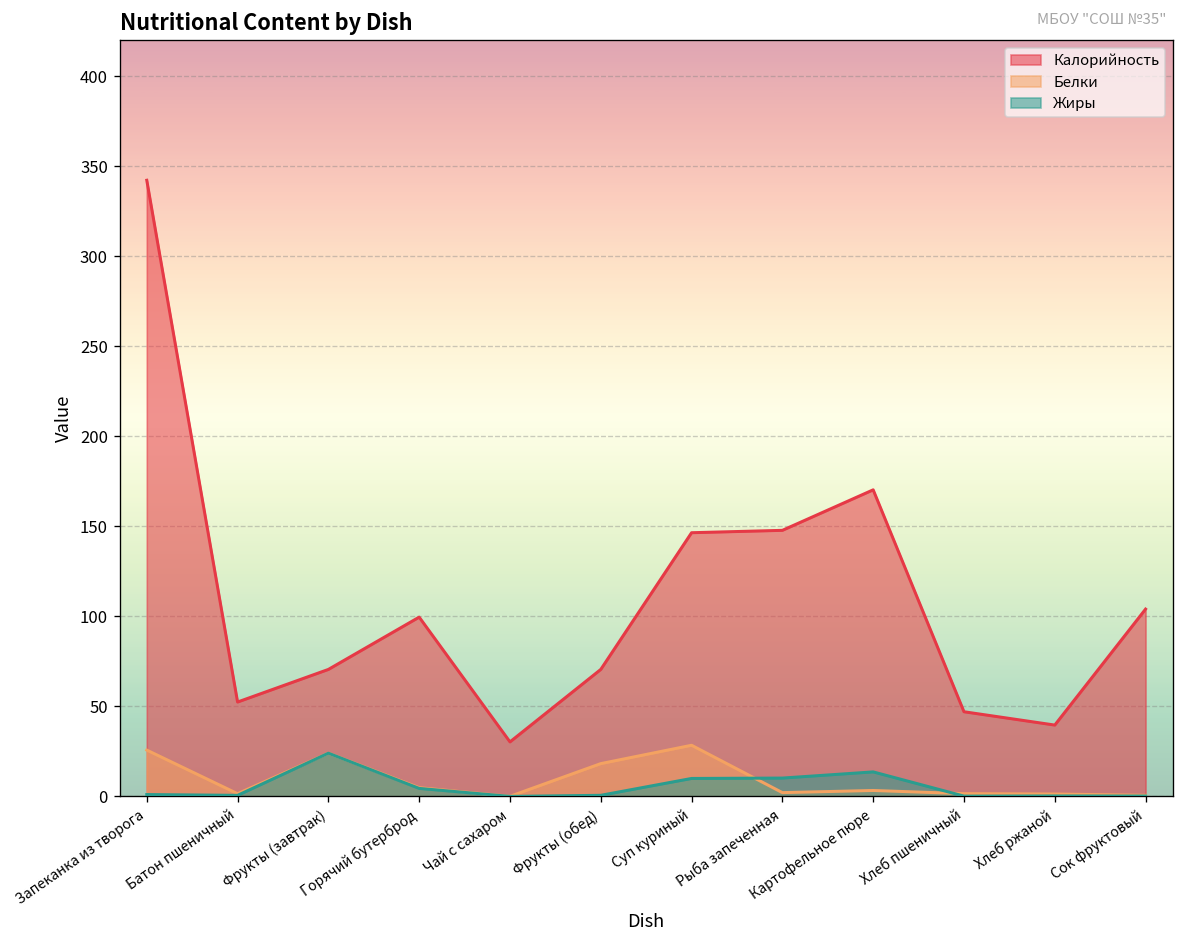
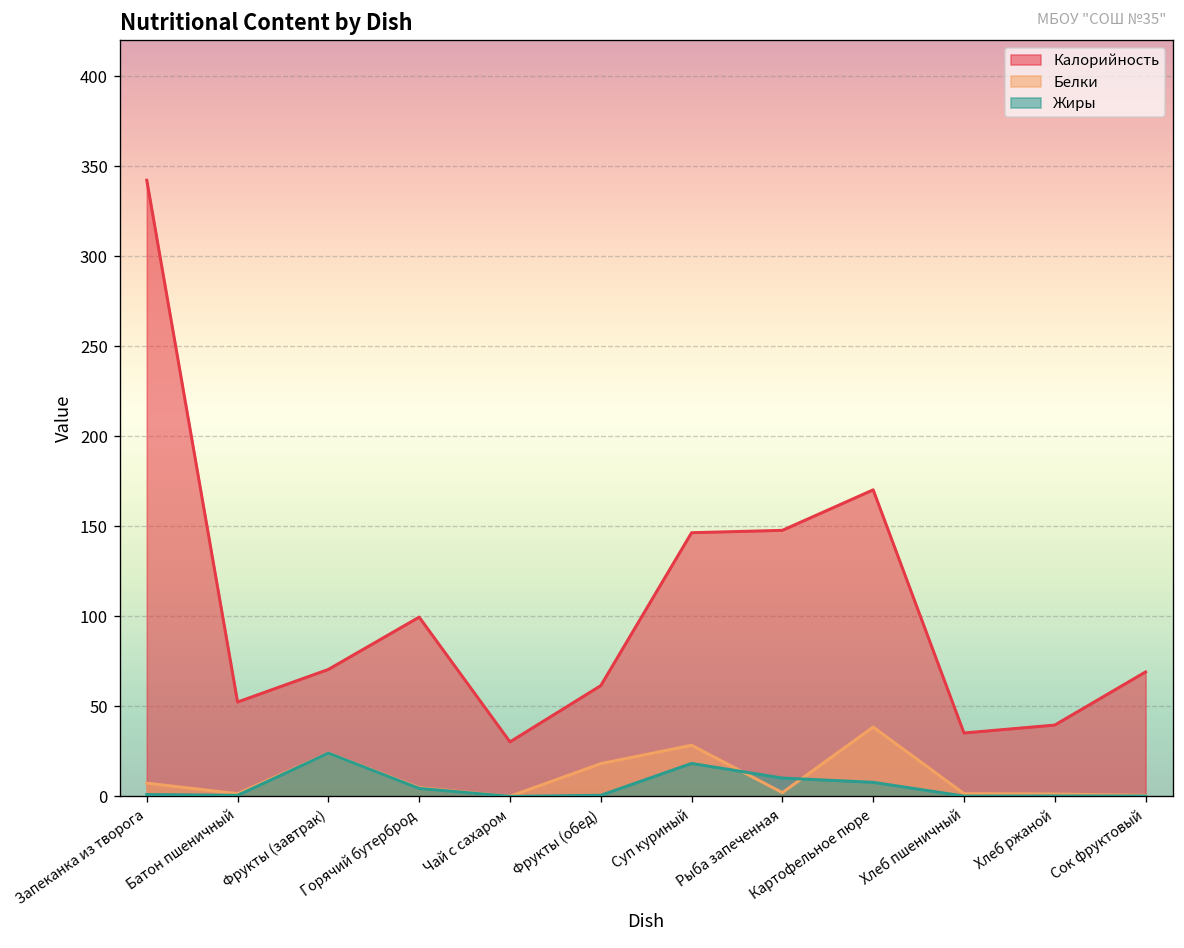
  {
    "Калорийность": {
      "Запеканка из творога": 342,
      "Батон пшеничный": 52,
      "Фрукты (завтрак)": 71,
      "Горячий бутерброд": 100,
      "Чай с сахаром": 30,
-     "Фрукты (обед)": 71,
+     "Фрукты (обед)": 62,
      "Суп куриный": 146,
      "Рыба запеченная": 148,
      "Картофельное пюре": 170,
-     "Хлеб пшеничный": 47,
+     "Хлеб пшеничный": 35,
      "Хлеб ржаной": 40,
-     "Сок фруктовый": 104
+     "Сок фруктовый": 69
    },
    "Белки": {
-     "Запеканка из творога": 26,
+     "Запеканка из творога": 7,
      "Фрукты (обед)": 18,
      "Суп куриный": 28,
      "Рыба запеченная": 2,
-     "Картофельное пюре": 3
+     "Картофельное пюре": 39
    },
    "Жиры": {
      "Запеканка из творога": 1,
      "Фрукты (обед)": 1,
-     "Суп куриный": 10,
+     "Суп куриный": 18,
      "Рыба запеченная": 10,
-     "Картофельное пюре": 14
+     "Картофельное пюре": 8
    }
  }
